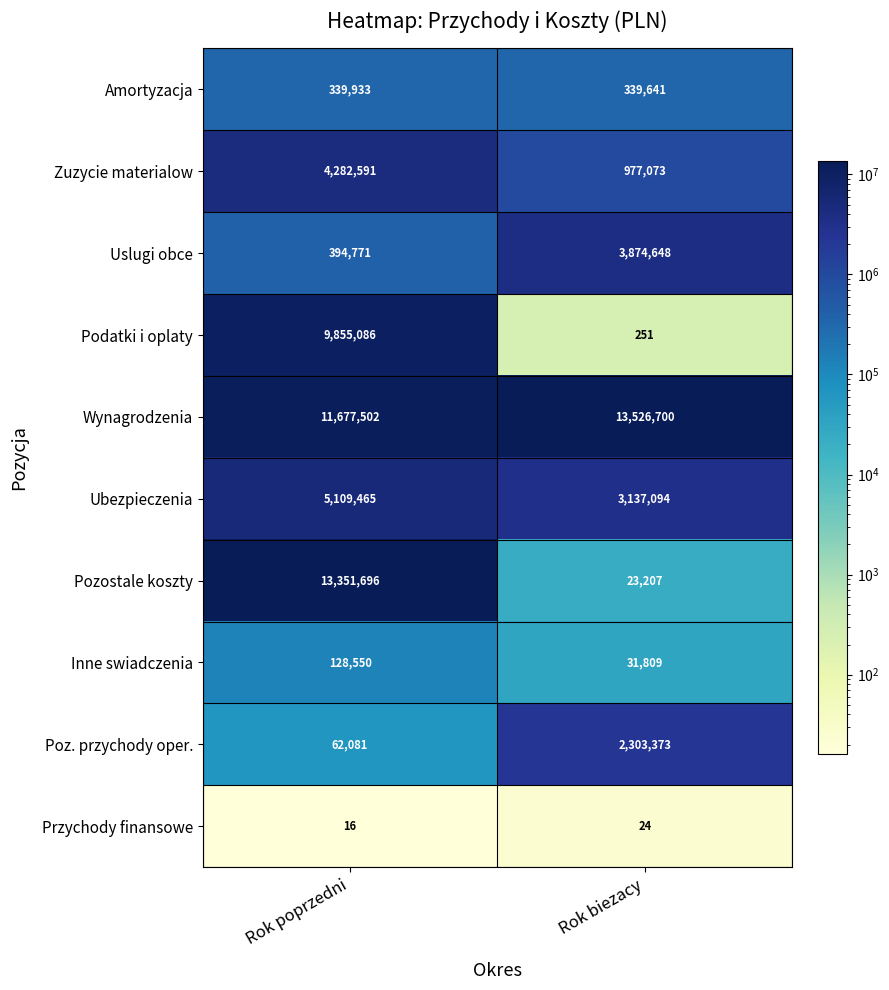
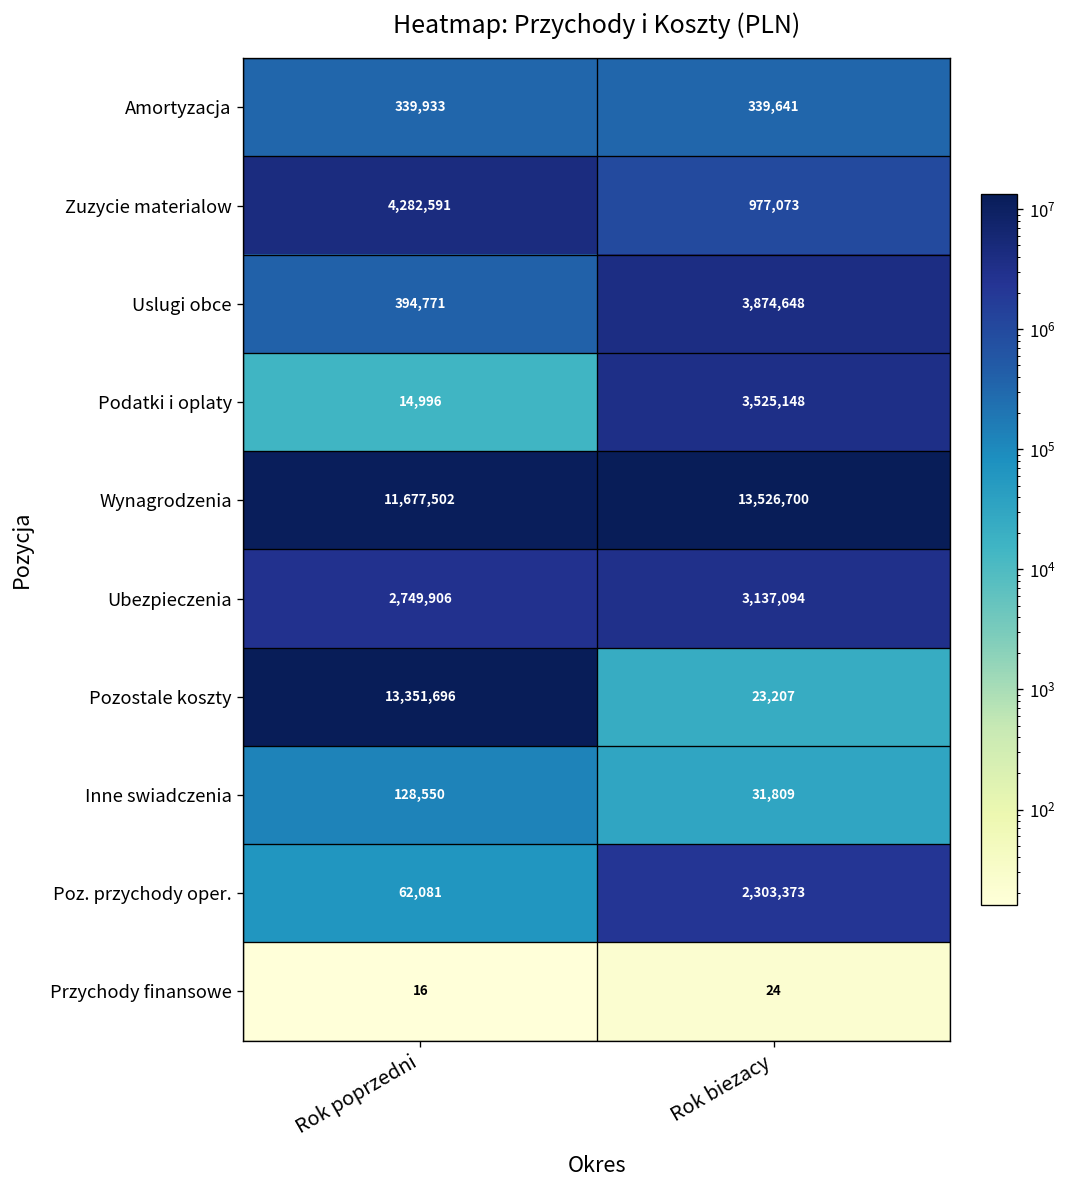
  {
    "Amortyzacja": {
      "Rok poprzedni": "339,933",
      "Rok biezacy": "339,641"
    },
    "Zuzycie materialow": {
      "Rok poprzedni": "4,282,591",
      "Rok biezacy": "977,073"
    },
    "Uslugi obce": {
      "Rok poprzedni": "394,771",
      "Rok biezacy": "3,874,648"
    },
    "Podatki i oplaty": {
-     "Rok poprzedni": "9,855,086",
-     "Rok biezacy": "251"
+     "Rok poprzedni": "14,996",
+     "Rok biezacy": "3,525,148"
    },
    "Wynagrodzenia": {
      "Rok poprzedni": "11,677,502",
      "Rok biezacy": "13,526,700"
    },
    "Ubezpieczenia": {
-     "Rok poprzedni": "5,109,465",
+     "Rok poprzedni": "2,749,906",
      "Rok biezacy": "3,137,094"
    },
    "Pozostale koszty": {
      "Rok poprzedni": "13,351,696",
      "Rok biezacy": "23,207"
    },
    "Inne swiadczenia": {
      "Rok poprzedni": "128,550",
      "Rok biezacy": "31,809"
    },
    "Poz. przychody oper.": {
      "Rok poprzedni": "62,081",
      "Rok biezacy": "2,303,373"
    },
    "Przychody finansowe": {
      "Rok poprzedni": "16",
      "Rok biezacy": "24"
    }
  }
